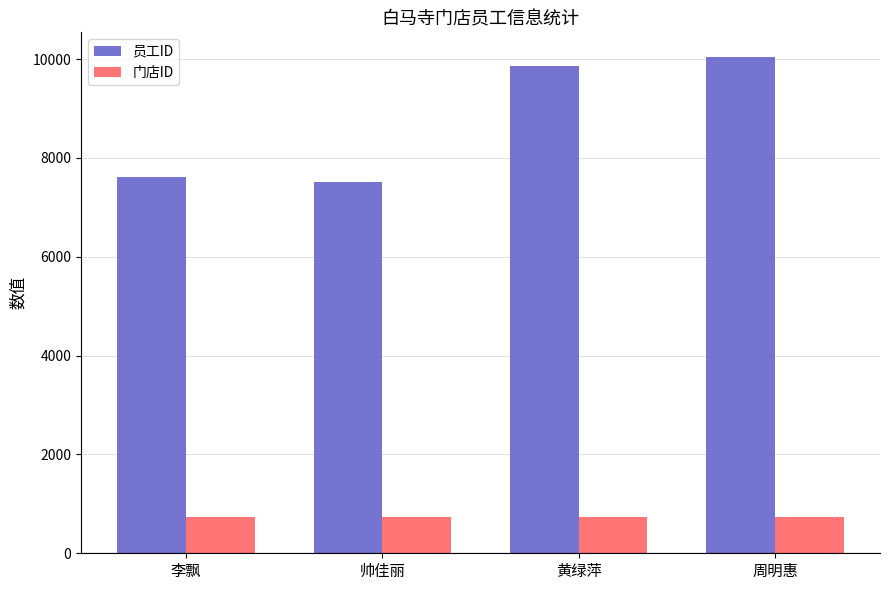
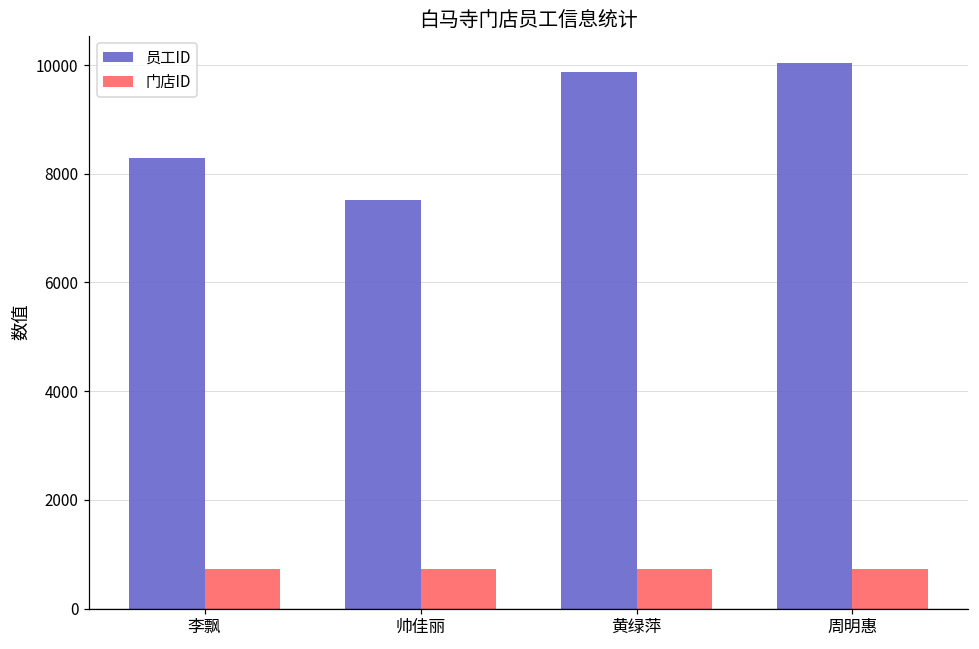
  {
    "员工ID": {
-     "李飘": 7600,
+     "李飘": 8300,
      "帅佳丽": 7500,
      "黄绿萍": 9900,
      "周明惠": 10000
    },
    "门店ID": {
      "李飘": 700,
      "帅佳丽": 700,
      "黄绿萍": 700,
      "周明惠": 700
    }
  }
